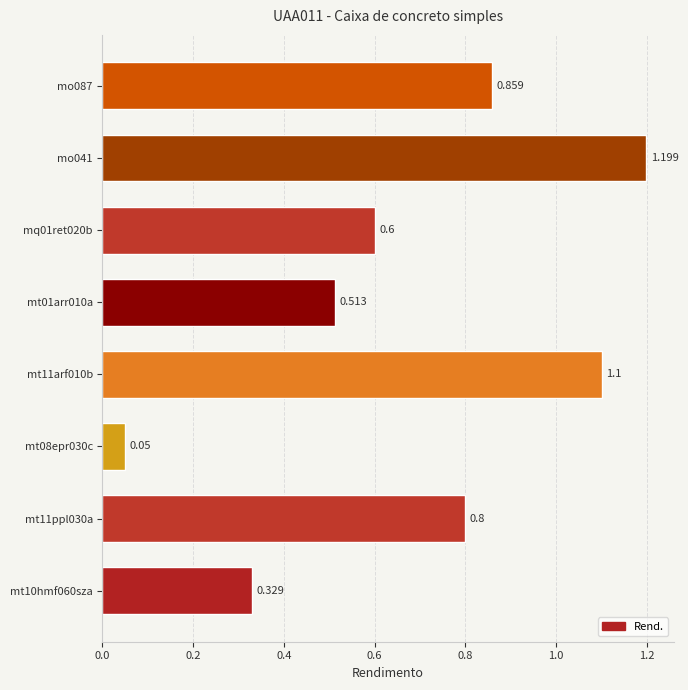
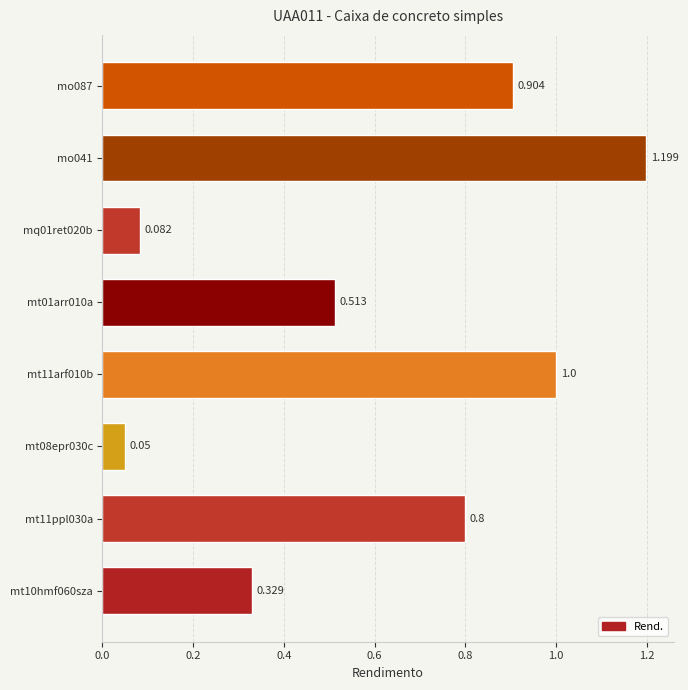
  {
-   "mo087": 0.859,
+   "mo087": 0.904,
    "mo041": 1.199,
-   "mq01ret020b": 0.6,
+   "mq01ret020b": 0.082,
    "mt01arr010a": 0.513,
-   "mt11arf010b": 1.1,
+   "mt11arf010b": 1.0,
    "mt08epr030c": 0.05,
    "mt11ppl030a": 0.8,
    "mt10hmf060sza": 0.329
  }
